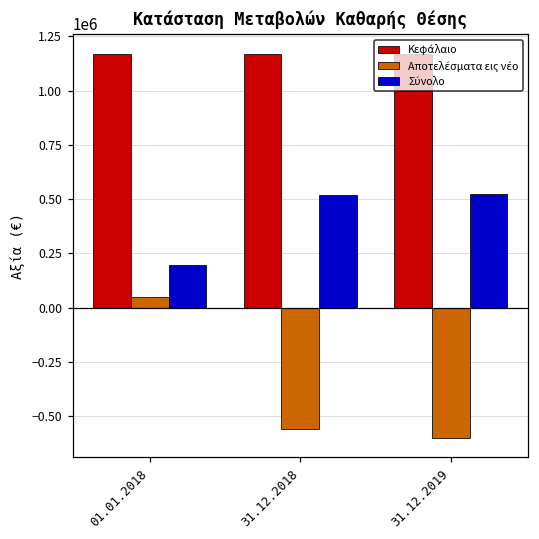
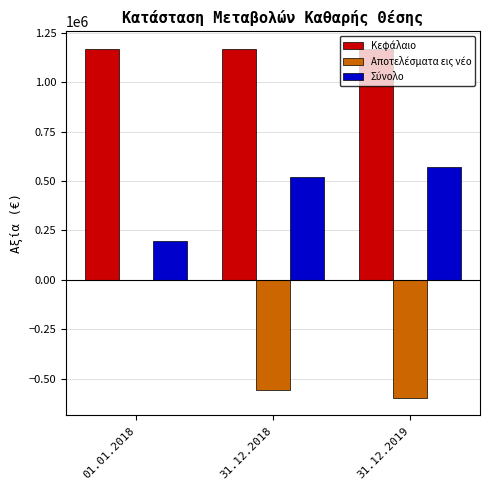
  {
    "Κεφάλαιο": {
      "01.01.2018": 1170000,
      "31.12.2018": 1170000
    },
    "Αποτελέσματα εις νέο": {
-     "01.01.2018": 50000,
+     "01.01.2018": 0,
      "31.12.2018": -560000,
      "31.12.2019": -600000
    },
    "Σύνολο": {
      "01.01.2018": 200000,
      "31.12.2018": 520000,
-     "31.12.2019": 520000
+     "31.12.2019": 570000
    }
  }
